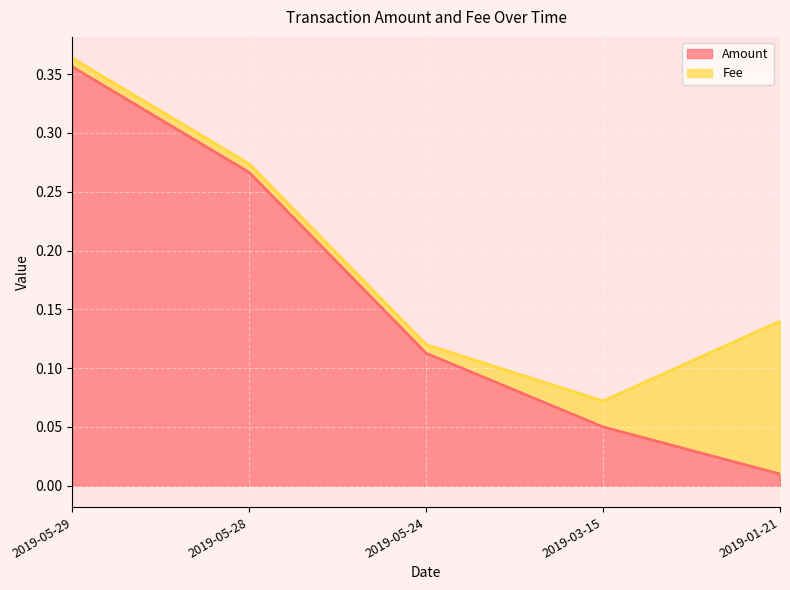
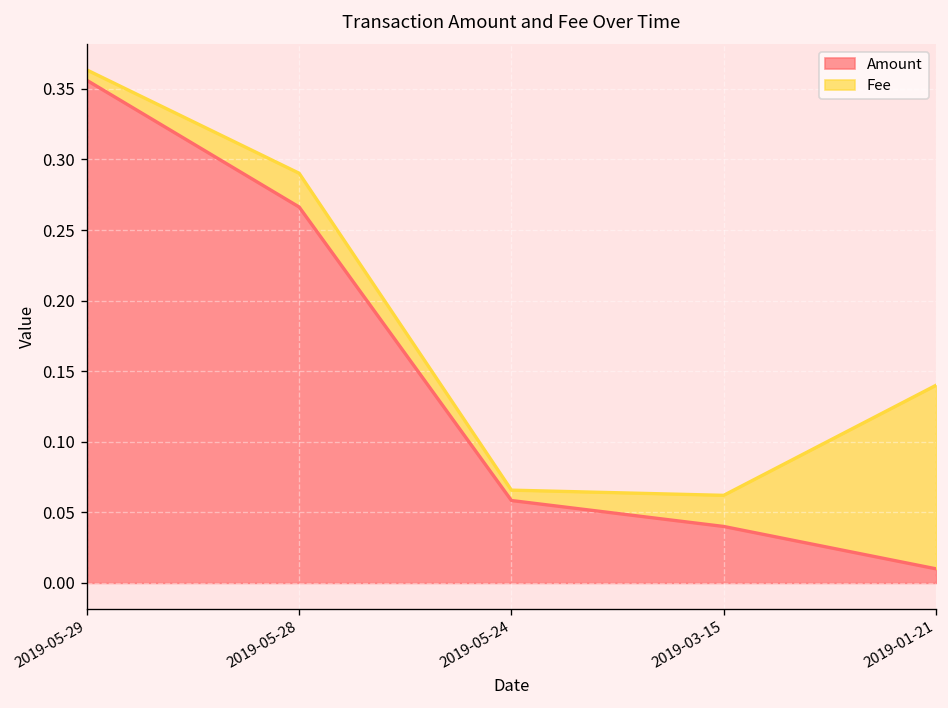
  {
    "Amount": {
      "2019-05-29": 0.356,
      "2019-05-28": 0.266,
-     "2019-05-24": 0.113,
-     "2019-03-15": 0.05,
+     "2019-05-24": 0.058,
+     "2019-03-15": 0.04,
      "2019-01-21": 0.010
    },
    "Fee": {
      "2019-05-29": 0.007,
-     "2019-05-28": 0.007,
+     "2019-05-28": 0.024,
      "2019-05-24": 0.007,
      "2019-03-15": 0.022,
      "2019-01-21": 0.130
    }
  }
